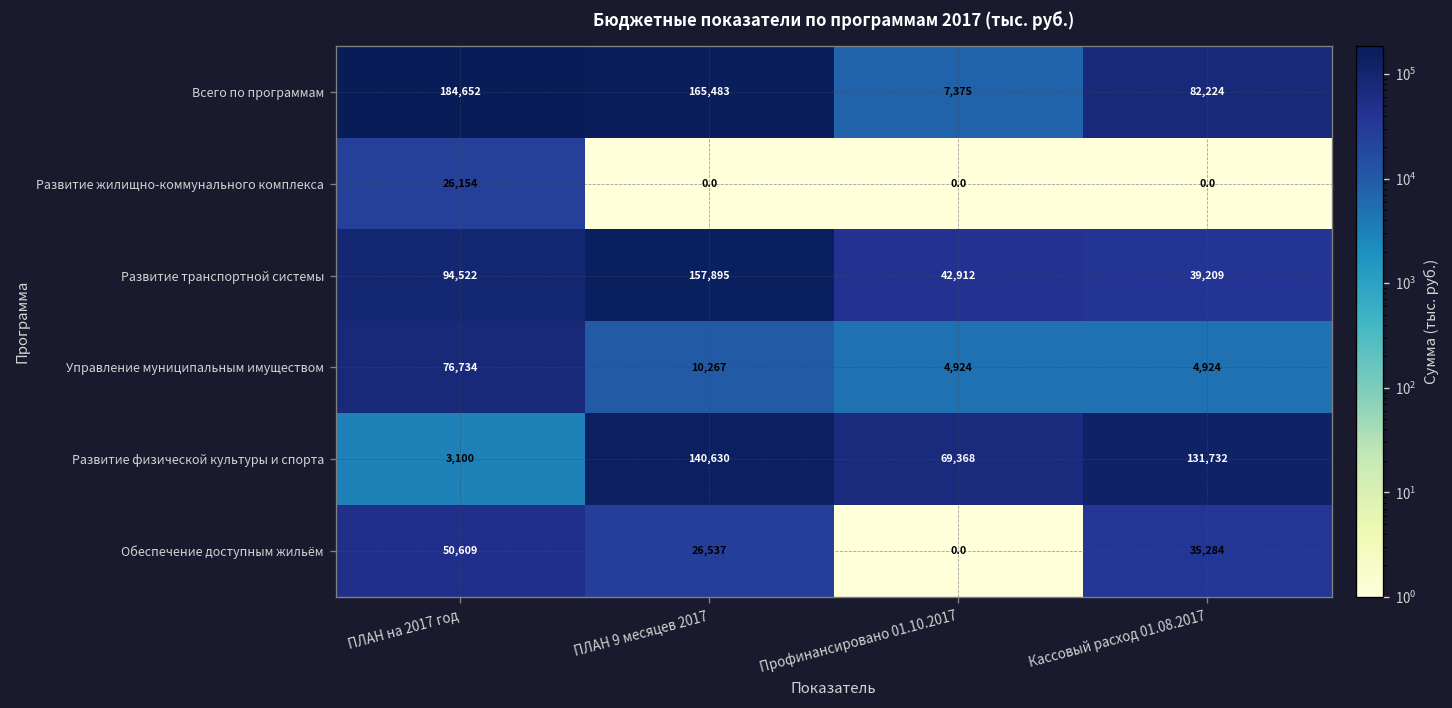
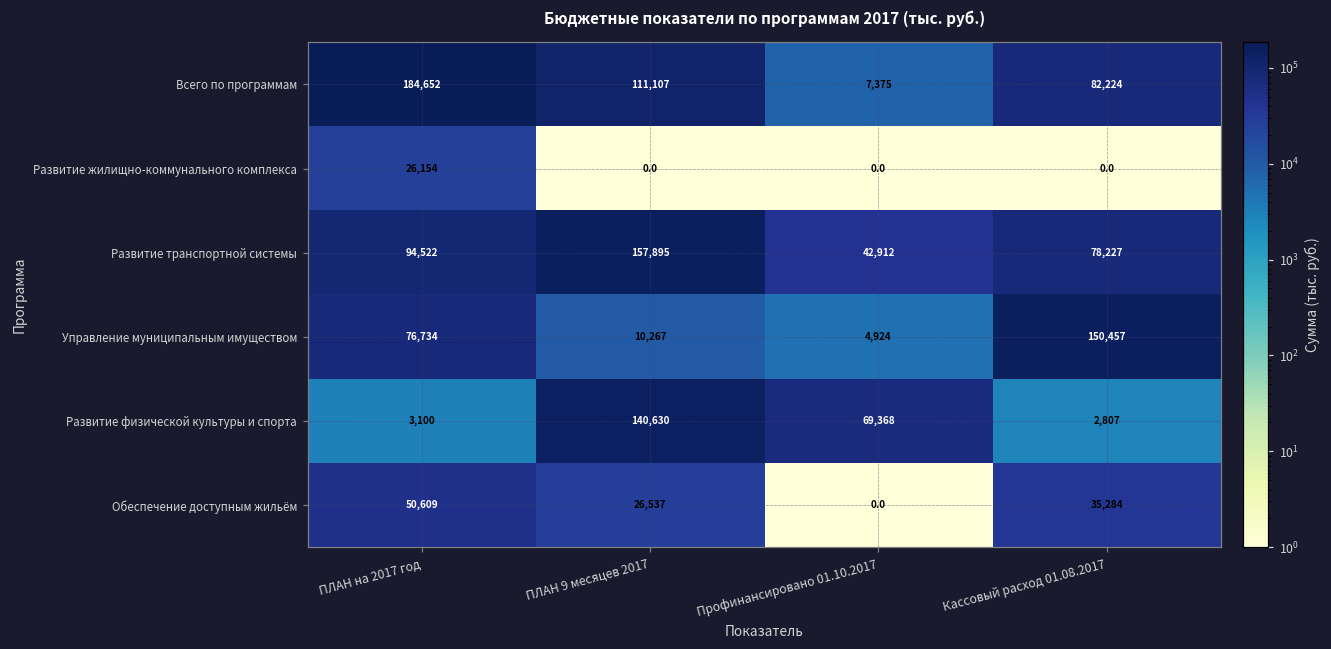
  {
    "Всего по программам": {
      "ПЛАН на 2017 год": "184,652",
-     "ПЛАН 9 месяцев 2017": "165,483",
+     "ПЛАН 9 месяцев 2017": "111,107",
      "Профинансировано 01.10.2017": "7,375",
      "Кассовый расход 01.08.2017": "82,224"
    },
    "Развитие жилищно-коммунального комплекса": {
      "ПЛАН на 2017 год": "26,154",
      "ПЛАН 9 месяцев 2017": "0.0",
      "Профинансировано 01.10.2017": "0.0",
      "Кассовый расход 01.08.2017": "0.0"
    },
    "Развитие транспортной системы": {
      "ПЛАН на 2017 год": "94,522",
      "ПЛАН 9 месяцев 2017": "157,895",
      "Профинансировано 01.10.2017": "42,912",
-     "Кассовый расход 01.08.2017": "39,209"
+     "Кассовый расход 01.08.2017": "78,227"
    },
    "Управление муниципальным имуществом": {
      "ПЛАН на 2017 год": "76,734",
      "ПЛАН 9 месяцев 2017": "10,267",
      "Профинансировано 01.10.2017": "4,924",
-     "Кассовый расход 01.08.2017": "4,924"
+     "Кассовый расход 01.08.2017": "150,457"
    },
    "Развитие физической культуры и спорта": {
      "ПЛАН на 2017 год": "3,100",
      "ПЛАН 9 месяцев 2017": "140,630",
      "Профинансировано 01.10.2017": "69,368",
-     "Кассовый расход 01.08.2017": "131,732"
+     "Кассовый расход 01.08.2017": "2,807"
    },
    "Обеспечение доступным жильём": {
      "ПЛАН на 2017 год": "50,609",
      "ПЛАН 9 месяцев 2017": "26,537",
      "Профинансировано 01.10.2017": "0.0",
      "Кассовый расход 01.08.2017": "35,284"
    }
  }
